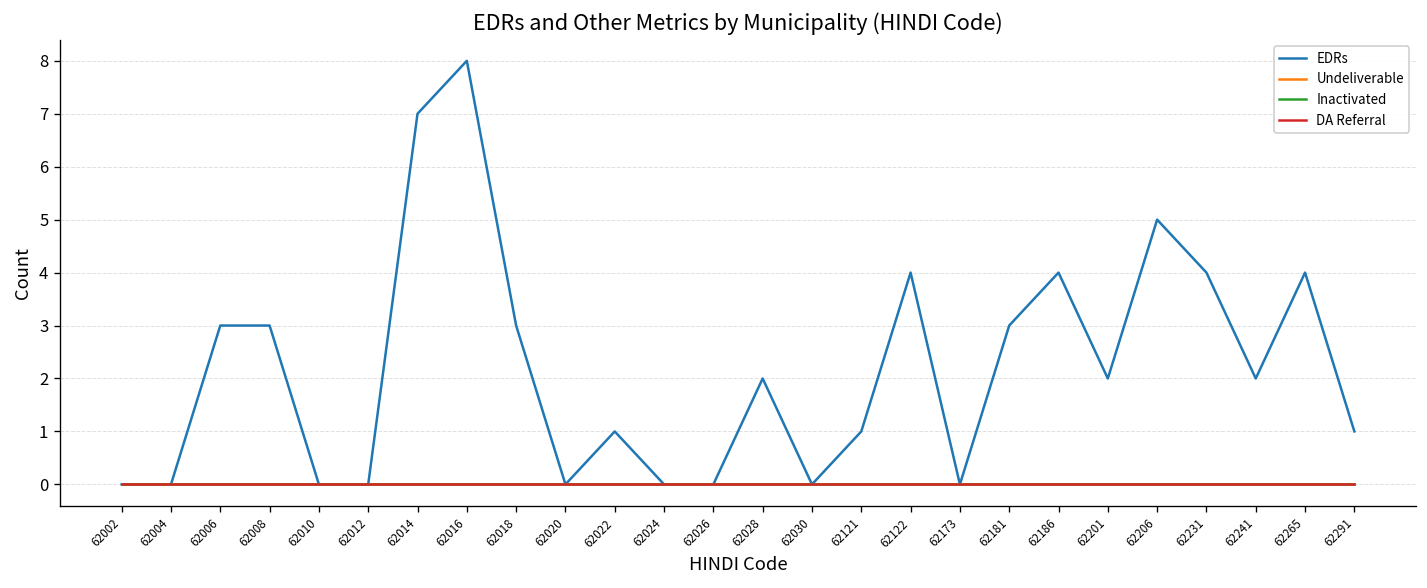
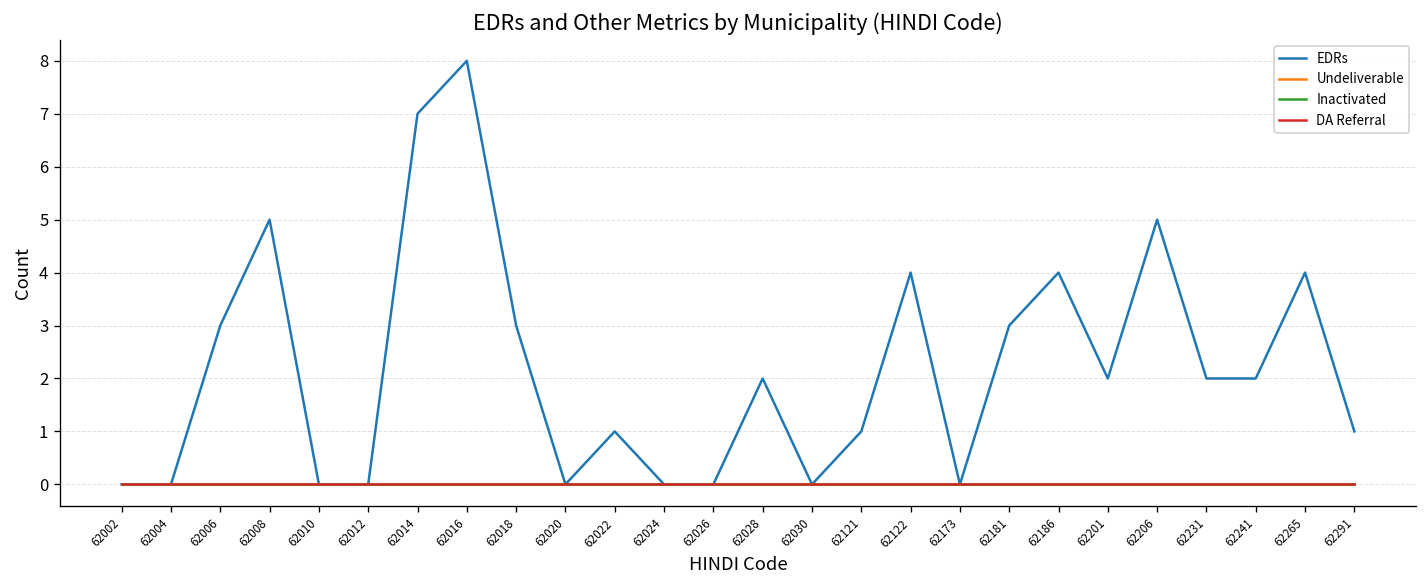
  {
    "EDRs": {
      "62006": 3,
-     "62008": 3,
+     "62008": 5,
      "62014": 7,
      "62016": 8,
      "62018": 3,
      "62022": 1,
      "62028": 2,
      "62121": 1,
      "62122": 4,
      "62181": 3,
      "62186": 4,
      "62201": 2,
      "62206": 5,
-     "62231": 4,
+     "62231": 2,
      "62241": 2,
      "62265": 4,
      "62291": 1
    },
    "DA Referral": {
      "62006": 0,
      "62008": 0,
      "62014": 0,
      "62016": 0,
      "62018": 0,
      "62022": 0,
      "62028": 0,
      "62121": 0,
      "62122": 0,
      "62181": 0,
      "62186": 0,
      "62201": 0,
      "62206": 0,
      "62231": 0,
      "62241": 0,
      "62265": 0,
      "62291": 0
    }
  }
